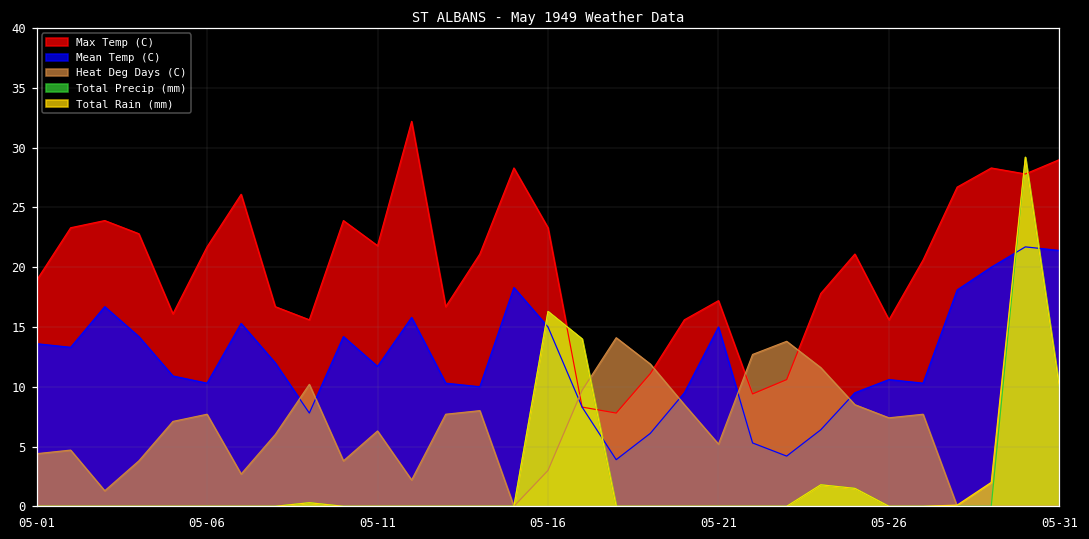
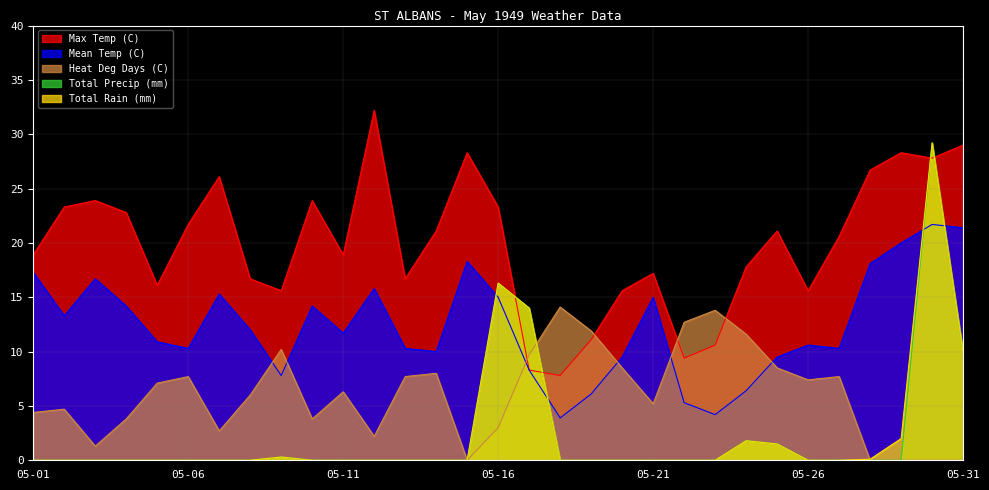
  {
    "Max Temp (C)": {
      "05-01": 18.9,
      "05-06": 21.7,
-     "05-11": 21.8,
+     "05-11": 18.9,
      "05-16": 23.3,
      "05-21": 17.2,
      "05-26": 15.6,
      "05-31": 29.0
    },
    "Mean Temp (C)": {
-     "05-01": 13.6,
+     "05-01": 17.3,
      "05-06": 10.3,
      "05-11": 11.7,
      "05-16": 15.0,
      "05-21": 15.0,
      "05-26": 10.6,
      "05-31": 21.4
    },
    "Heat Deg Days (C)": {
      "05-01": 4.4,
      "05-06": 7.7,
      "05-11": 6.3,
      "05-16": 3.0,
      "05-21": 5.2,
      "05-26": 7.4,
      "05-31": 0.0
    }
  }
